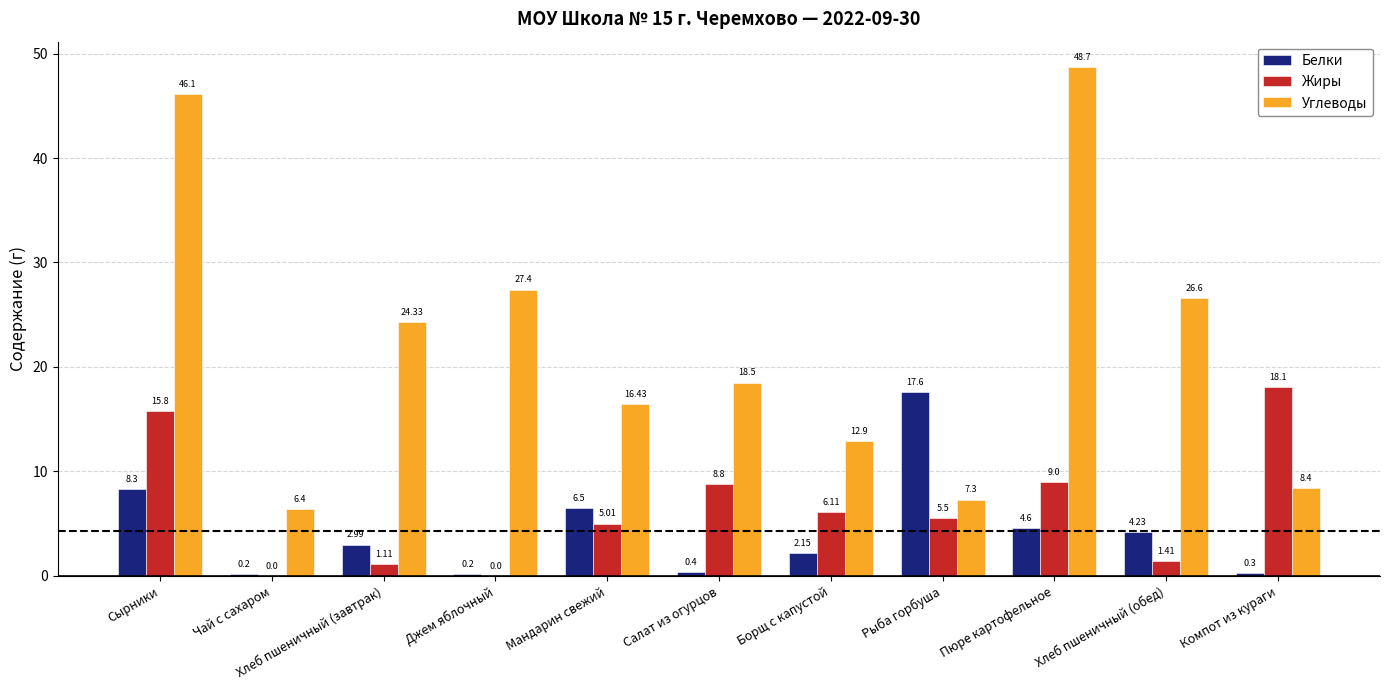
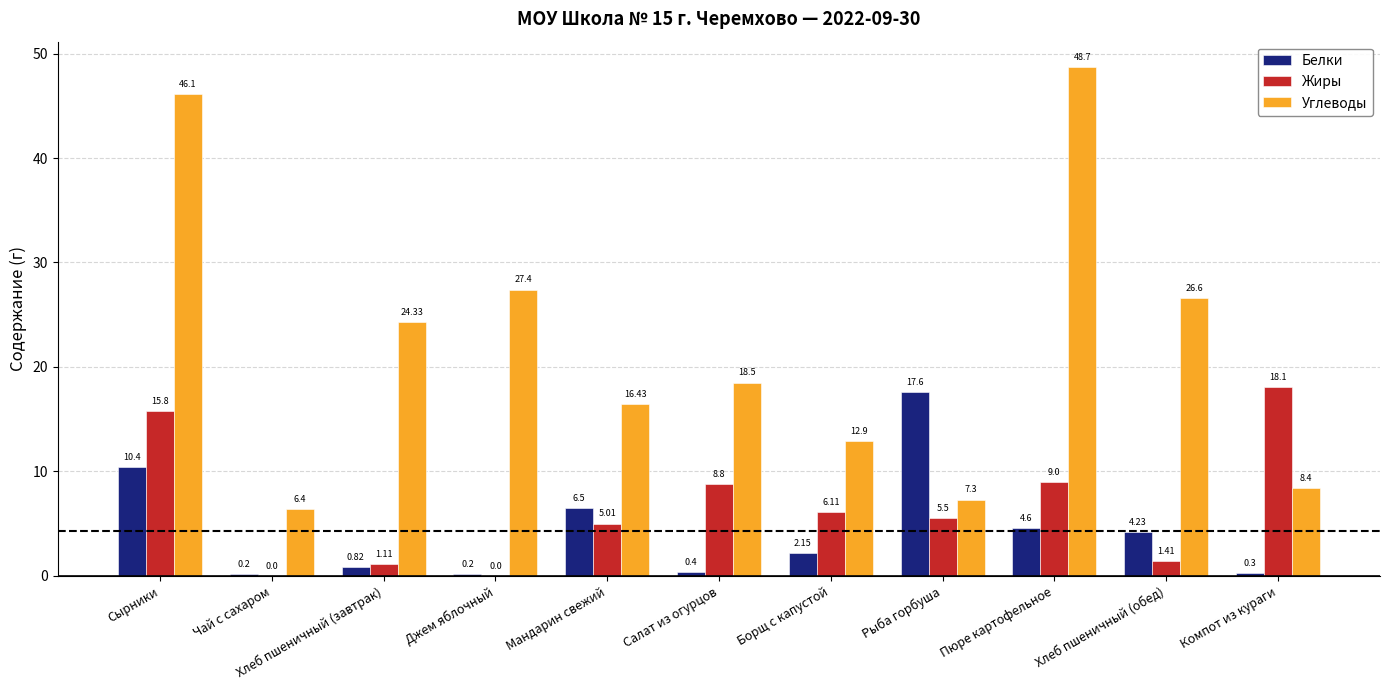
  {
    "Белки": {
-     "Сырники": 8.3,
+     "Сырники": 10.4,
      "Чай с сахаром": 0.2,
-     "Хлеб пшеничный (завтрак)": 2.99,
+     "Хлеб пшеничный (завтрак)": 0.82,
      "Джем яблочный": 0.2,
      "Мандарин свежий": 6.5,
      "Салат из огурцов": 0.4,
      "Борщ с капустой": 2.15,
      "Рыба горбуша": 17.6,
      "Пюре картофельное": 4.6,
      "Хлеб пшеничный (обед)": 4.23,
      "Компот из кураги": 0.3
    },
    "Жиры": {
      "Сырники": 15.8,
      "Чай с сахаром": 0.0,
      "Хлеб пшеничный (завтрак)": 1.11,
      "Джем яблочный": 0.0,
      "Мандарин свежий": 5.01,
      "Салат из огурцов": 8.8,
      "Борщ с капустой": 6.11,
      "Рыба горбуша": 5.5,
      "Пюре картофельное": 9.0,
      "Хлеб пшеничный (обед)": 1.41,
      "Компот из кураги": 18.1
    },
    "Углеводы": {
      "Сырники": 46.1,
      "Чай с сахаром": 6.4,
      "Хлеб пшеничный (завтрак)": 24.33,
      "Джем яблочный": 27.4,
      "Мандарин свежий": 16.43,
      "Салат из огурцов": 18.5,
      "Борщ с капустой": 12.9,
      "Рыба горбуша": 7.3,
      "Пюре картофельное": 48.7,
      "Хлеб пшеничный (обед)": 26.6,
      "Компот из кураги": 8.4
    }
  }
